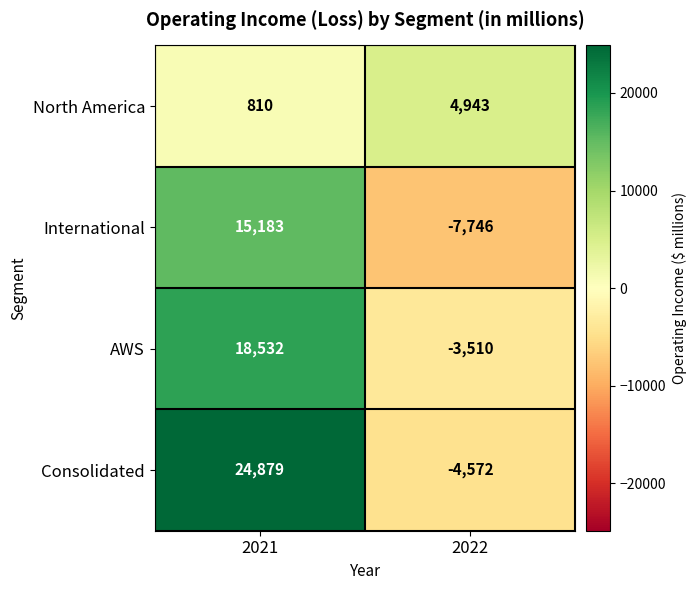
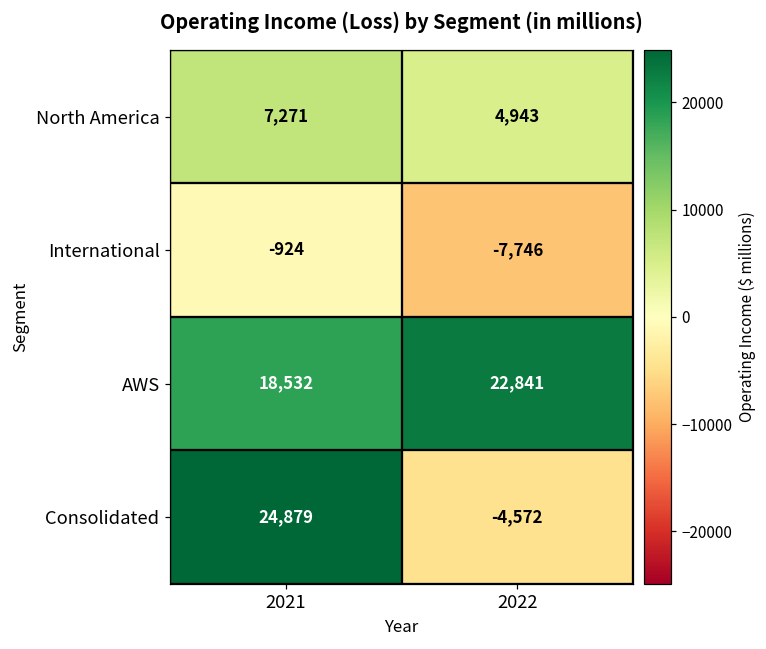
  {
    "North America": {
-     "2021": "810",
+     "2021": "7,271",
      "2022": "4,943"
    },
    "International": {
-     "2021": "15,183",
+     "2021": "-924",
      "2022": "-7,746"
    },
    "AWS": {
      "2021": "18,532",
-     "2022": "-3,510"
+     "2022": "22,841"
    },
    "Consolidated": {
      "2021": "24,879",
      "2022": "-4,572"
    }
  }
